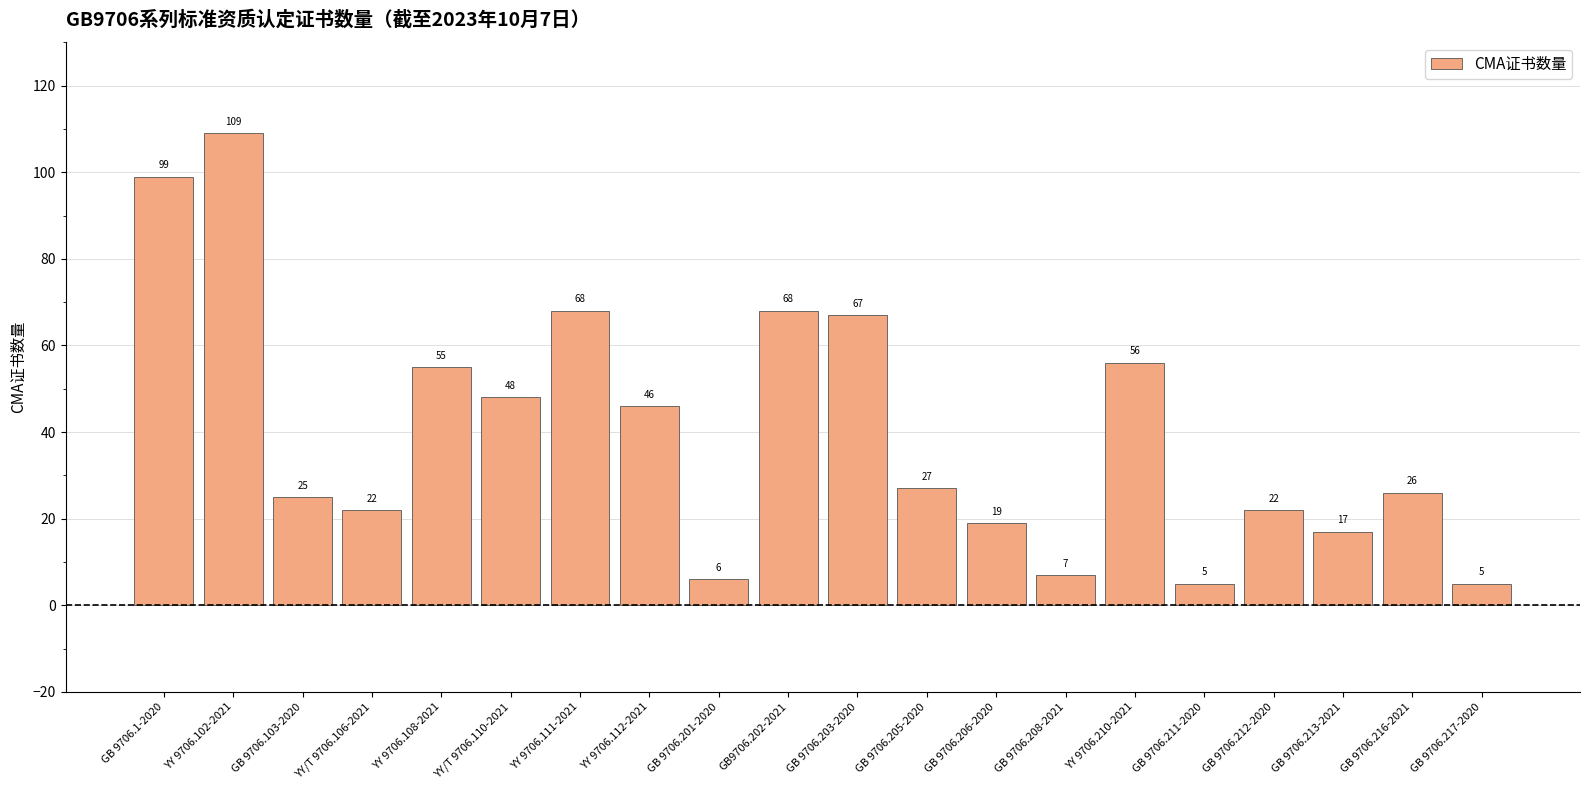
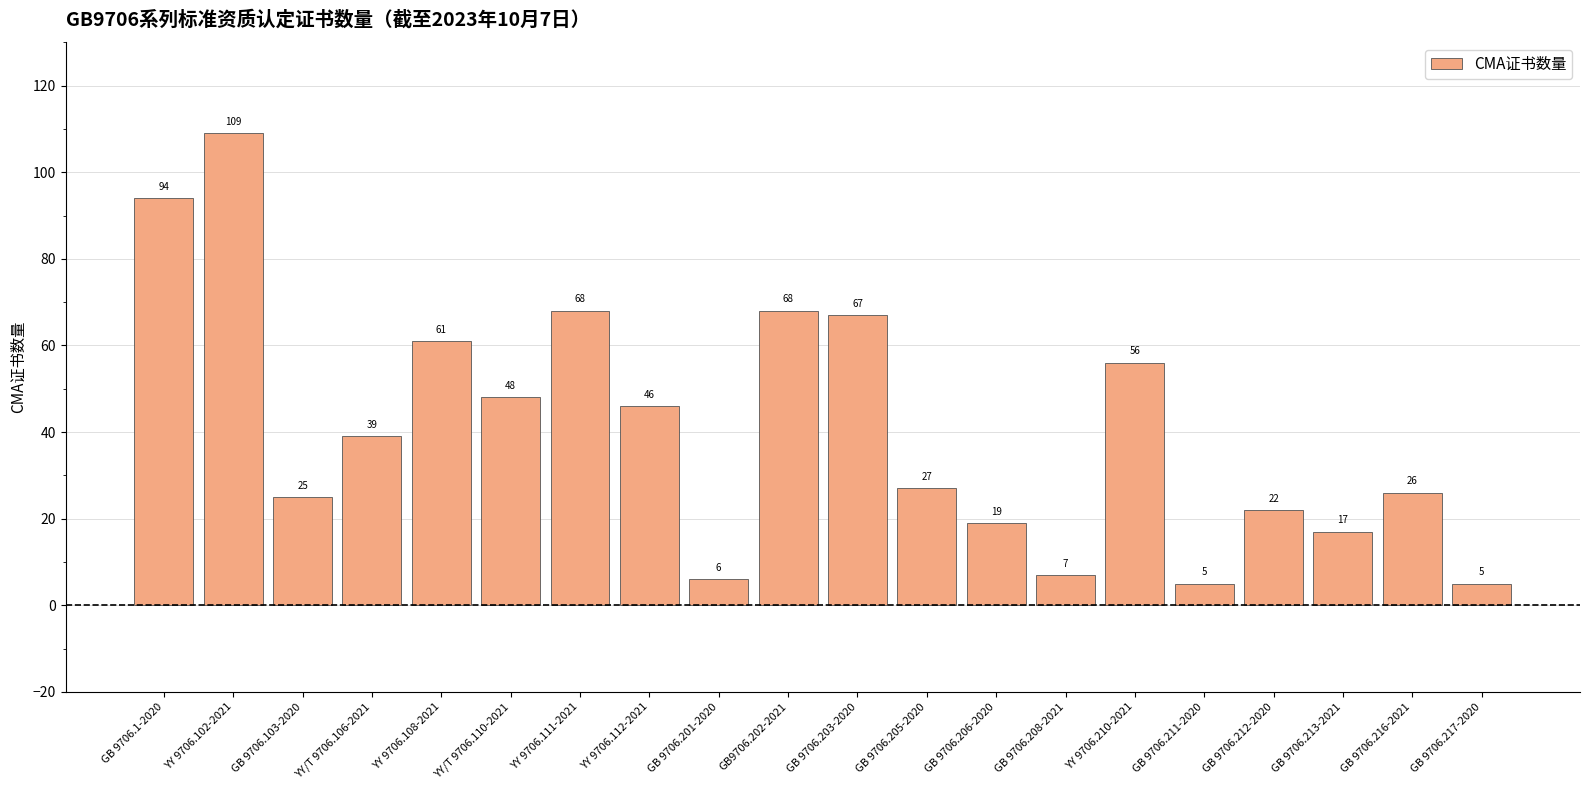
  {
-   "GB 9706.1-2020": 99,
+   "GB 9706.1-2020": 94,
    "YY 9706.102-2021": 109,
    "GB 9706.103-2020": 25,
-   "YY/T 9706.106-2021": 22,
-   "YY 9706.108-2021": 55,
+   "YY/T 9706.106-2021": 39,
+   "YY 9706.108-2021": 61,
    "YY/T 9706.110-2021": 48,
    "YY 9706.111-2021": 68,
    "YY 9706.112-2021": 46,
    "GB 9706.201-2020": 6,
    "GB9706.202-2021": 68,
    "GB 9706.203-2020": 67,
    "GB 9706.205-2020": 27,
    "GB 9706.206-2020": 19,
    "GB 9706.208-2021": 7,
    "YY 9706.210-2021": 56,
    "GB 9706.211-2020": 5,
    "GB 9706.212-2020": 22,
    "GB 9706.213-2021": 17,
    "GB 9706.216-2021": 26,
    "GB 9706.217-2020": 5
  }
